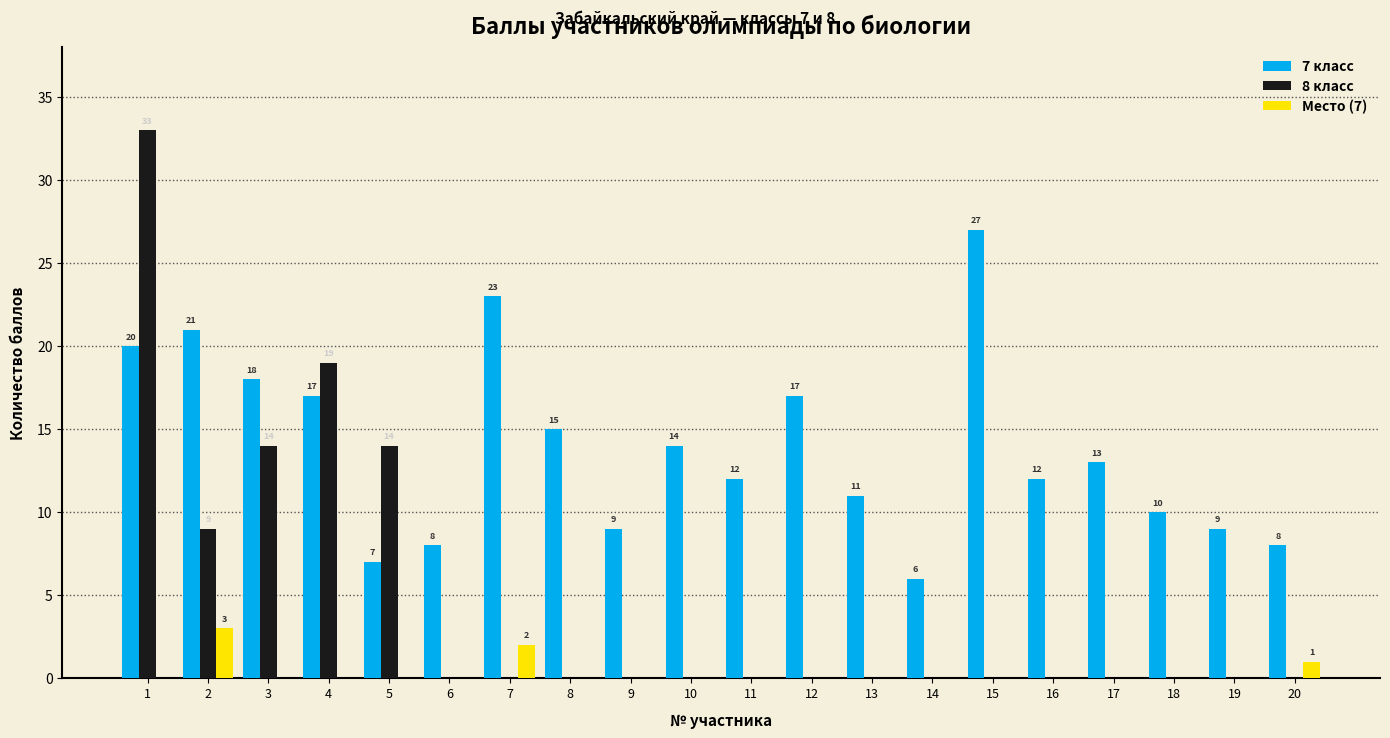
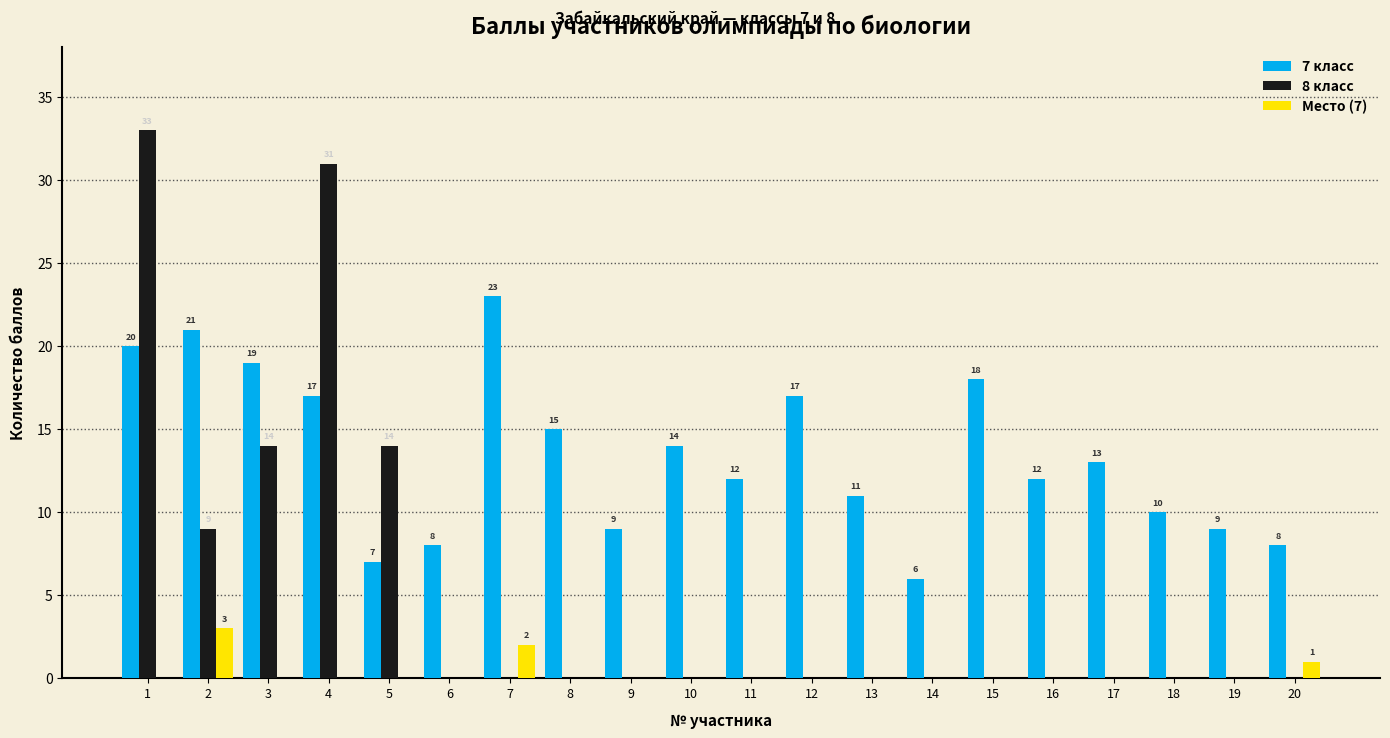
  {
    "7 класс": {
      "1": 20,
      "2": 21,
-     "3": 18,
+     "3": 19,
      "4": 17,
      "5": 7,
      "6": 8,
      "7": 23,
      "8": 15,
      "9": 9,
      "10": 14,
      "11": 12,
      "12": 17,
      "13": 11,
      "14": 6,
-     "15": 27,
+     "15": 18,
      "16": 12,
      "17": 13,
      "18": 10,
      "19": 9,
      "20": 8
    },
    "8 класс": {
      "1": 33,
      "2": 9,
      "3": 14,
-     "4": 19,
+     "4": 31,
      "5": 14,
      "6": 0,
      "7": 0,
      "8": 0,
      "9": 0,
      "10": 0,
      "11": 0,
      "12": 0,
      "13": 0,
      "14": 0,
      "15": 0,
      "16": 0,
      "17": 0,
      "18": 0,
      "19": 0,
      "20": 0
    },
    "Место (7)": {
      "2": 3,
      "7": 2,
      "20": 1
    }
  }
